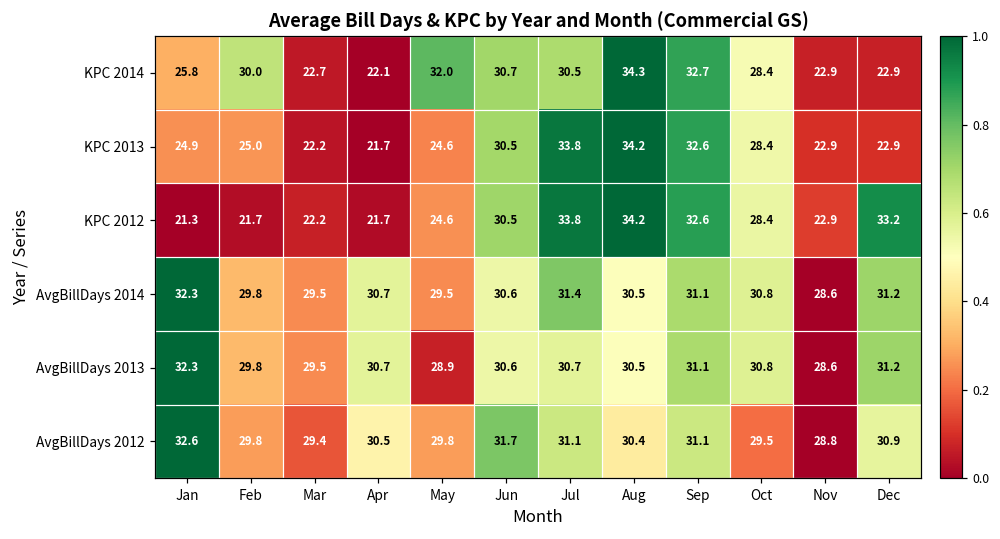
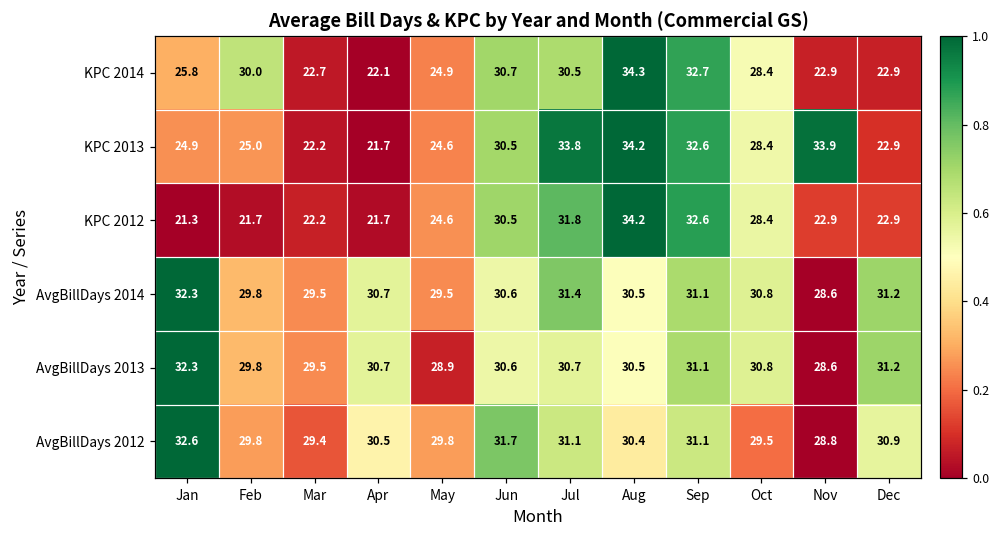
  {
    "KPC 2014": {
      "Jan": 25.8,
      "Feb": 30.0,
      "Mar": 22.7,
      "Apr": 22.1,
-     "May": 32.0,
+     "May": 24.9,
      "Jun": 30.7,
      "Jul": 30.5,
      "Aug": 34.3,
      "Sep": 32.7,
      "Oct": 28.4,
      "Nov": 22.9,
      "Dec": 22.9
    },
    "KPC 2013": {
      "Jan": 24.9,
      "Feb": 25.0,
      "Mar": 22.2,
      "Apr": 21.7,
      "May": 24.6,
      "Jun": 30.5,
      "Jul": 33.8,
      "Aug": 34.2,
      "Sep": 32.6,
      "Oct": 28.4,
-     "Nov": 22.9,
+     "Nov": 33.9,
      "Dec": 22.9
    },
    "KPC 2012": {
      "Jan": 21.3,
      "Feb": 21.7,
      "Mar": 22.2,
      "Apr": 21.7,
      "May": 24.6,
      "Jun": 30.5,
-     "Jul": 33.8,
+     "Jul": 31.8,
      "Aug": 34.2,
      "Sep": 32.6,
      "Oct": 28.4,
      "Nov": 22.9,
-     "Dec": 33.2
+     "Dec": 22.9
    },
    "AvgBillDays 2014": {
      "Jan": 32.3,
      "Feb": 29.8,
      "Mar": 29.5,
      "Apr": 30.7,
      "May": 29.5,
      "Jun": 30.6,
      "Jul": 31.4,
      "Aug": 30.5,
      "Sep": 31.1,
      "Oct": 30.8,
      "Nov": 28.6,
      "Dec": 31.2
    },
    "AvgBillDays 2013": {
      "Jan": 32.3,
      "Feb": 29.8,
      "Mar": 29.5,
      "Apr": 30.7,
      "May": 28.9,
      "Jun": 30.6,
      "Jul": 30.7,
      "Aug": 30.5,
      "Sep": 31.1,
      "Oct": 30.8,
      "Nov": 28.6,
      "Dec": 31.2
    },
    "AvgBillDays 2012": {
      "Jan": 32.6,
      "Feb": 29.8,
      "Mar": 29.4,
      "Apr": 30.5,
      "May": 29.8,
      "Jun": 31.7,
      "Jul": 31.1,
      "Aug": 30.4,
      "Sep": 31.1,
      "Oct": 29.5,
      "Nov": 28.8,
      "Dec": 30.9
    }
  }
